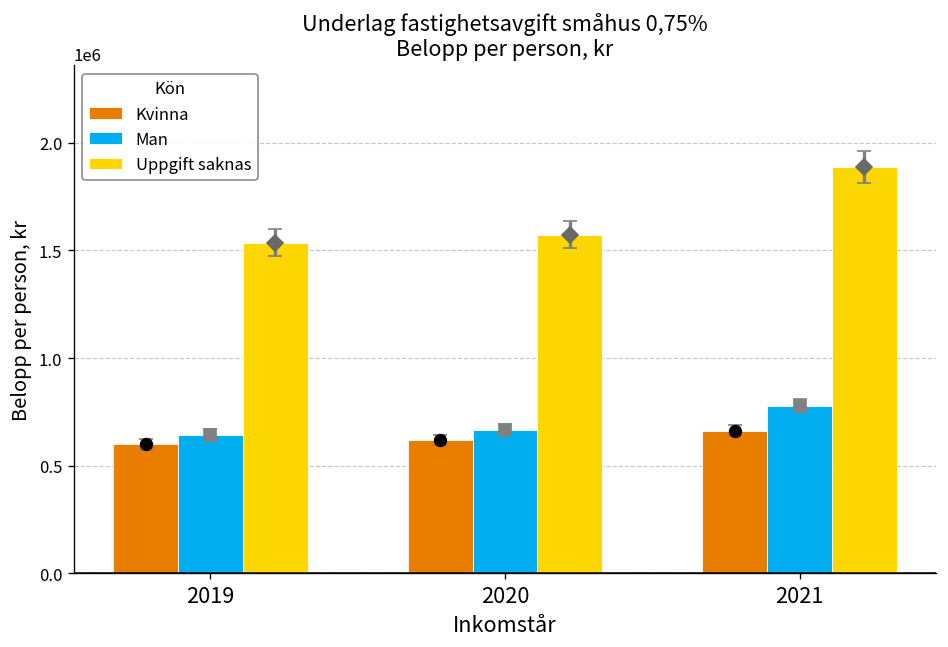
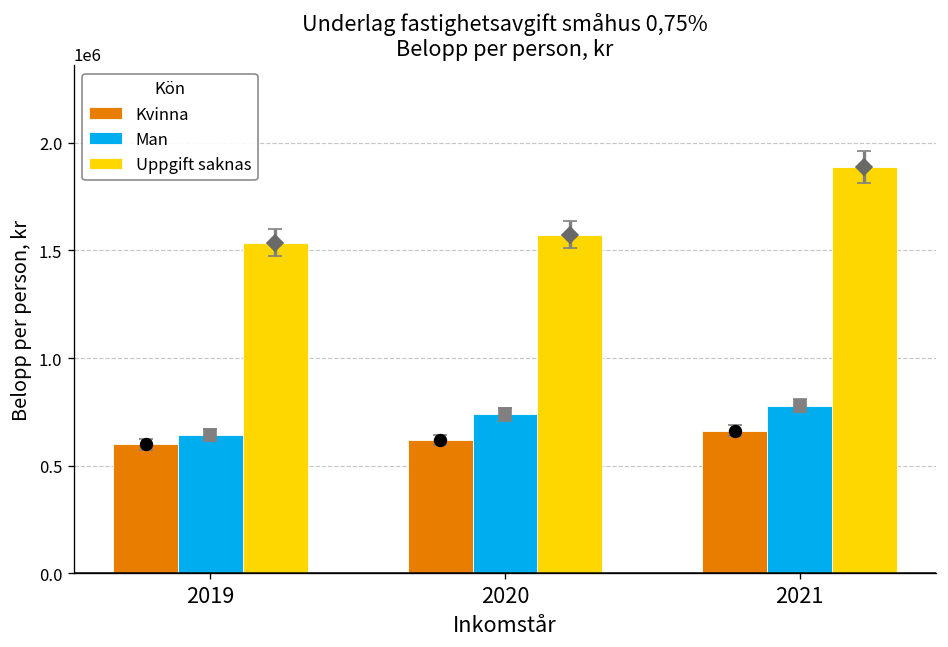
  {
    "Kvinna": {
      "2019": 600000,
      "2020": 620000,
      "2021": 660000
    },
    "Man": {
      "2019": 640000,
-     "2020": 670000,
+     "2020": 740000,
      "2021": 780000
    },
    "Uppgift saknas": {
      "2019": 1540000,
      "2020": 1570000,
      "2021": 1890000
    }
  }
